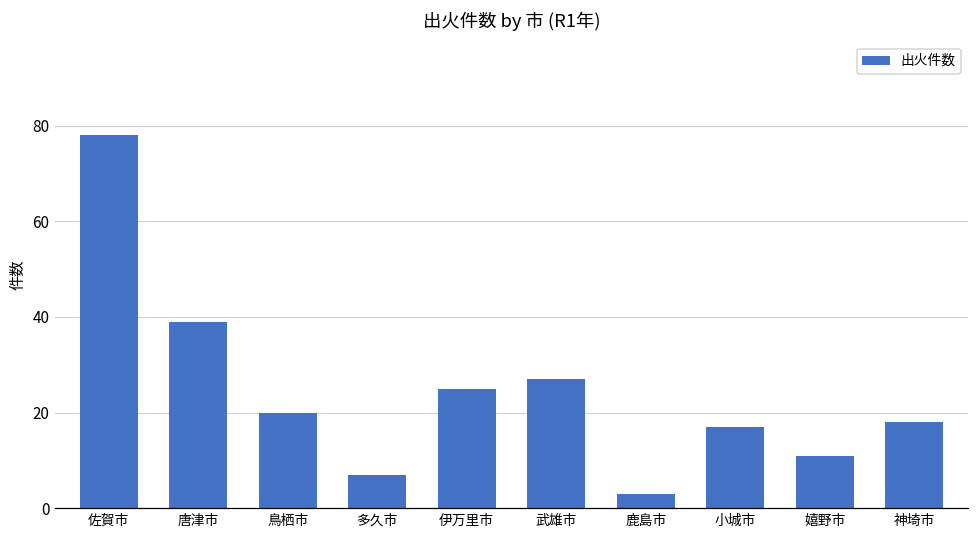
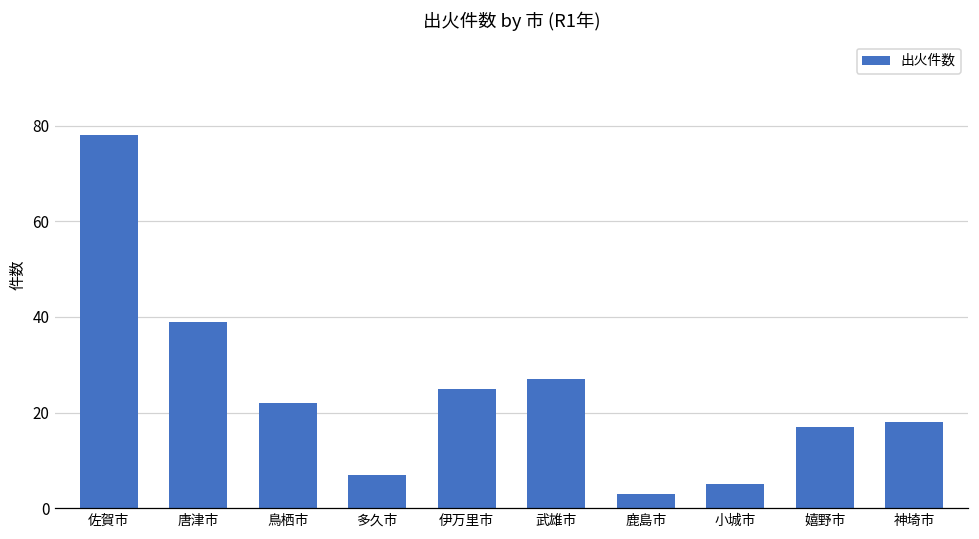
  {
    "佐賀市": 78,
    "唐津市": 39,
-   "鳥栖市": 20,
+   "鳥栖市": 22,
    "多久市": 7,
    "伊万里市": 25,
    "武雄市": 27,
    "鹿島市": 3,
-   "小城市": 17,
-   "嬉野市": 11,
+   "小城市": 5,
+   "嬉野市": 17,
    "神埼市": 18
  }
